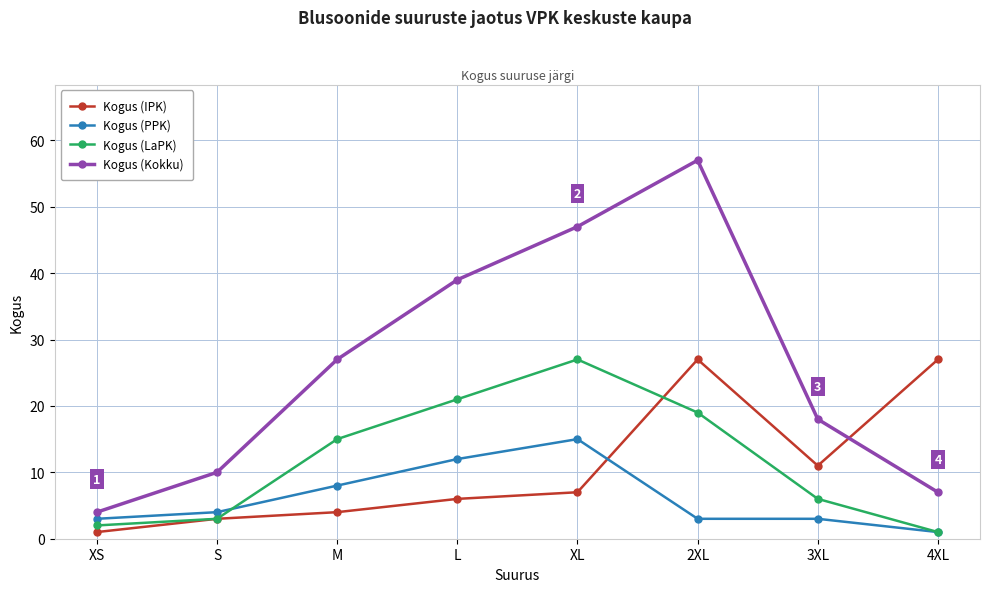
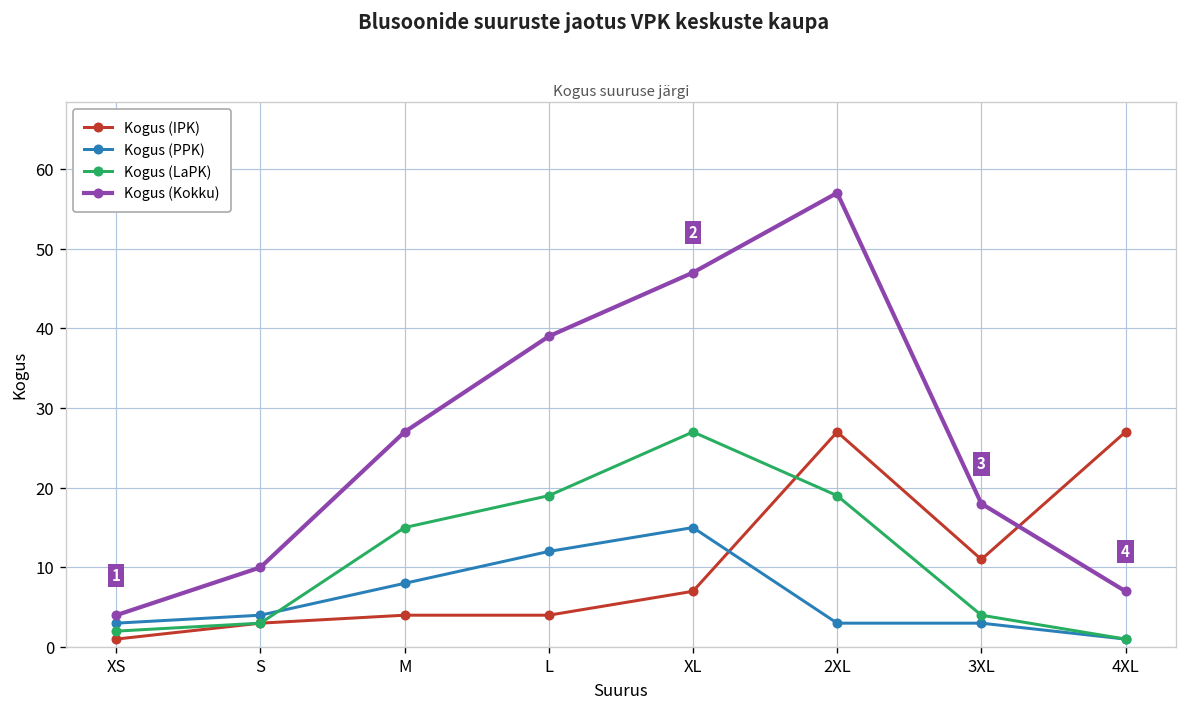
  {
    "Kogus (IPK)": {
      "XS": 1,
      "M": 4,
-     "L": 6,
+     "L": 4,
      "XL": 7,
      "2XL": 27,
      "3XL": 11,
      "4XL": 27
    },
    "Kogus (PPK)": {
      "XS": 3,
      "S": 4,
      "M": 8,
      "L": 12,
      "XL": 15,
      "2XL": 3,
      "3XL": 3
    },
    "Kogus (LaPK)": {
      "XS": 2,
      "M": 15,
-     "L": 21,
+     "L": 19,
      "XL": 27,
      "2XL": 19,
-     "3XL": 6
+     "3XL": 4
    },
    "Kogus (Kokku)": {
      "XS": 4,
      "S": 10,
      "M": 27,
      "L": 39,
      "XL": 47,
      "2XL": 57,
      "3XL": 18,
      "4XL": 7
    }
  }
